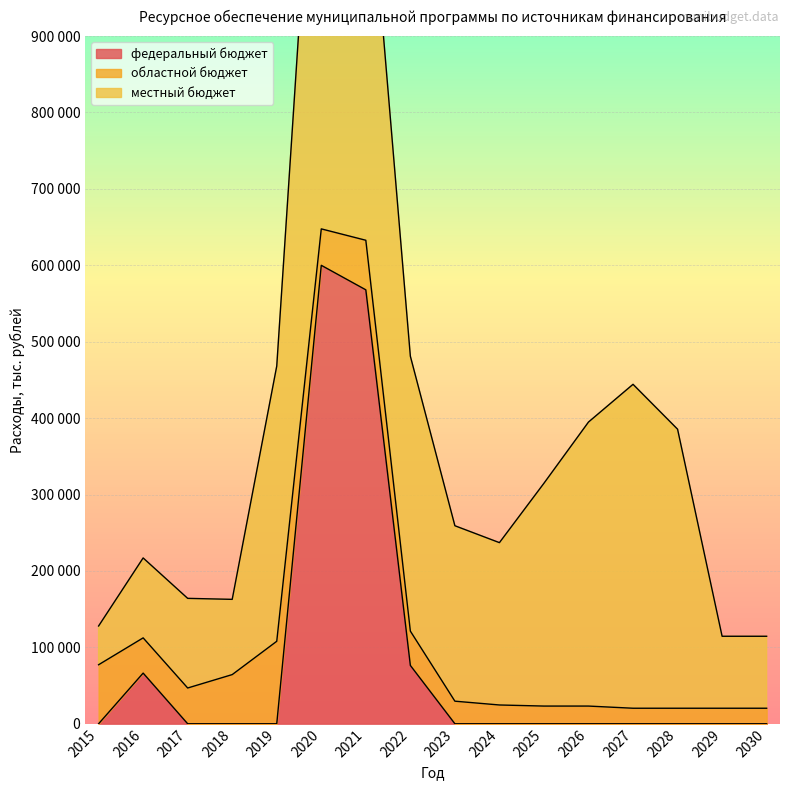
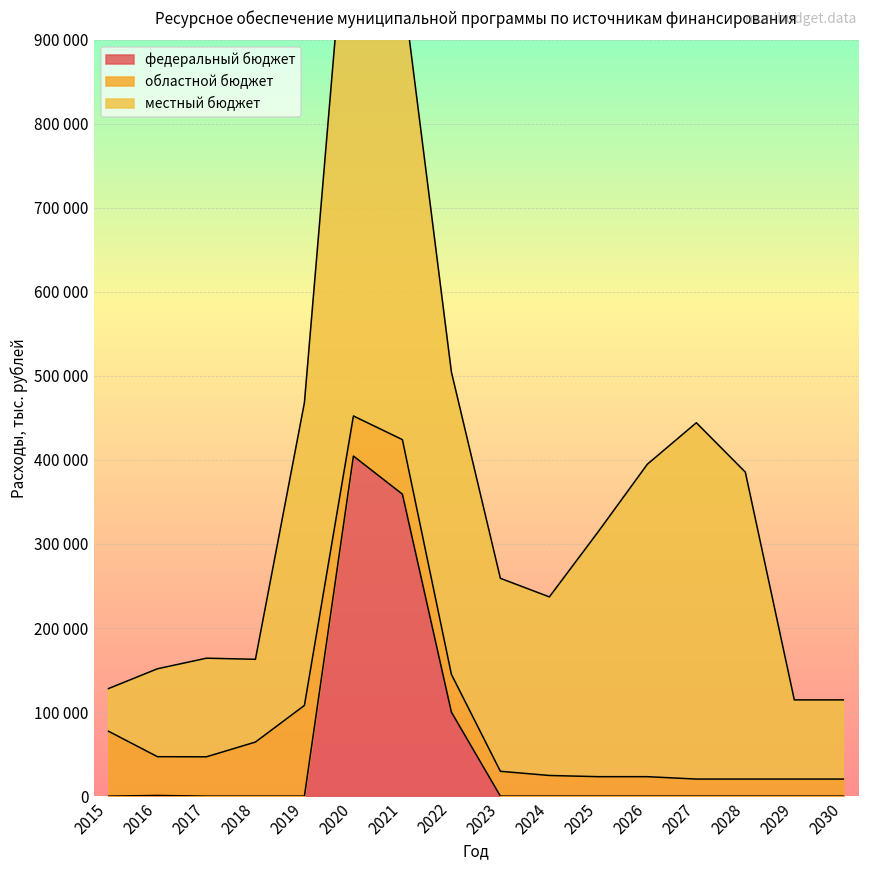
  {
    "федеральный бюджет": {
      "2015": 0,
-     "2016": 70000,
+     "2016": 0,
      "2017": 0,
      "2018": 0,
      "2019": 0,
-     "2020": 600000,
-     "2021": 570000,
-     "2022": 80000,
+     "2020": 400000,
+     "2021": 360000,
+     "2022": 100000,
      "2023": 0,
      "2024": 0,
      "2025": 0,
      "2026": 0,
      "2027": 0,
      "2028": 0,
      "2029": 0,
      "2030": 0
    }
  }
